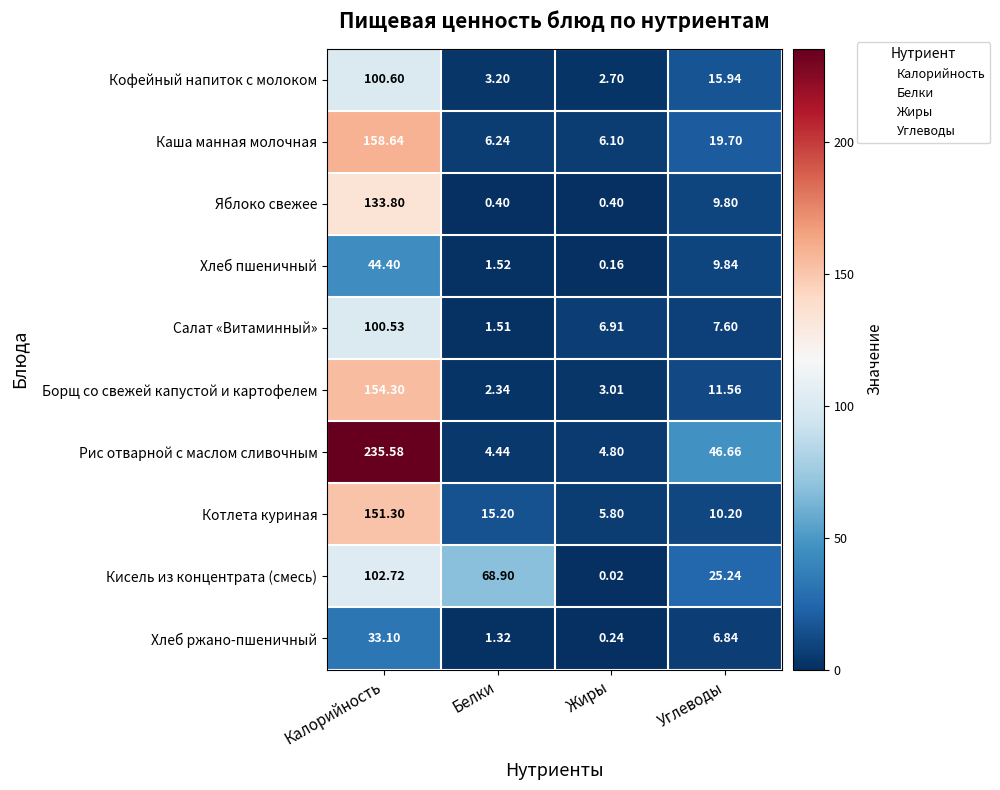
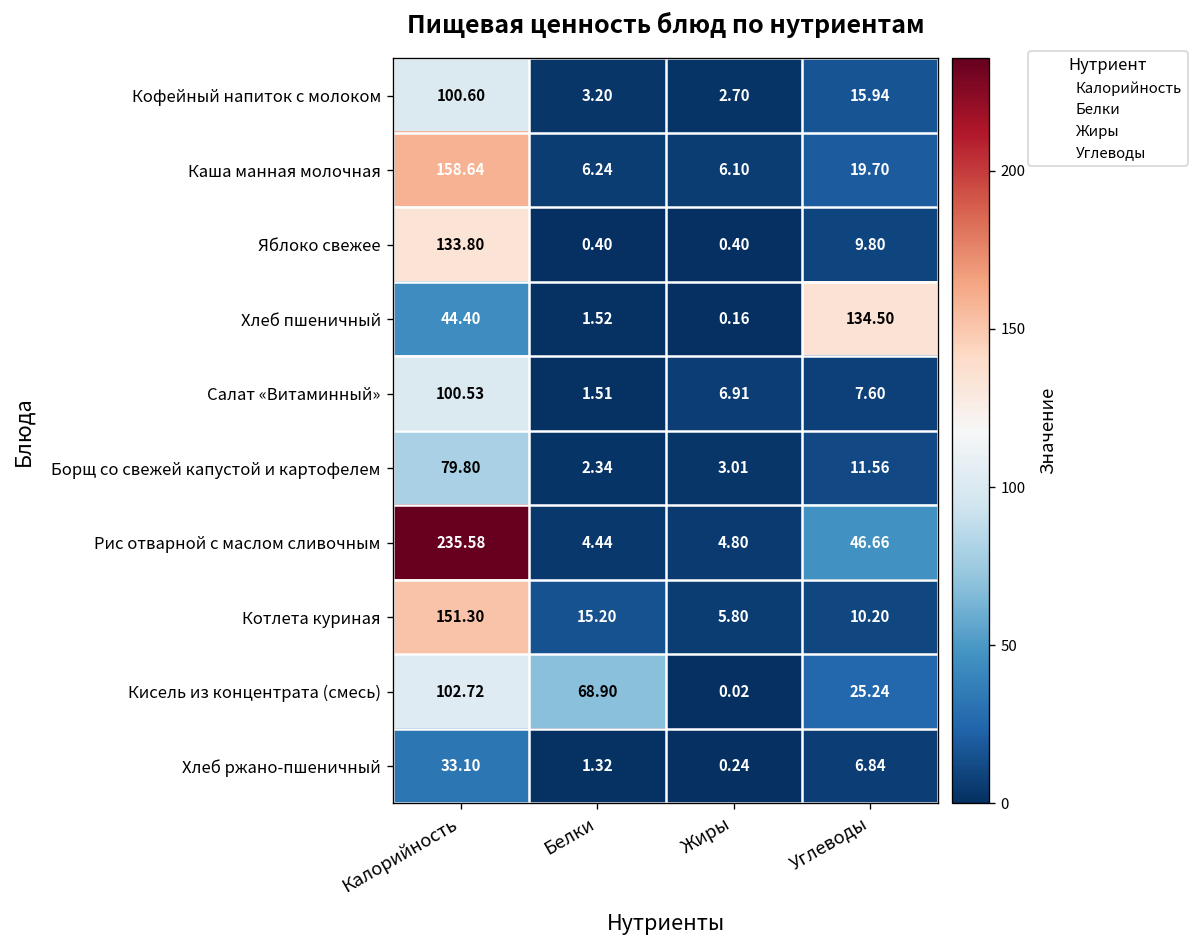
  {
    "Кофейный напиток с молоком": {
      "Калорийность": 100.60,
      "Белки": 3.20,
      "Жиры": 2.70,
      "Углеводы": 15.94
    },
    "Каша манная молочная": {
      "Калорийность": 158.64,
      "Белки": 6.24,
      "Жиры": 6.10,
      "Углеводы": 19.70
    },
    "Яблоко свежее": {
      "Калорийность": 133.80,
      "Белки": 0.40,
      "Жиры": 0.40,
      "Углеводы": 9.80
    },
    "Хлеб пшеничный": {
      "Калорийность": 44.40,
      "Белки": 1.52,
      "Жиры": 0.16,
-     "Углеводы": 9.84
+     "Углеводы": 134.50
    },
    "Салат «Витаминный»": {
      "Калорийность": 100.53,
      "Белки": 1.51,
      "Жиры": 6.91,
      "Углеводы": 7.60
    },
    "Борщ со свежей капустой и картофелем": {
-     "Калорийность": 154.30,
+     "Калорийность": 79.80,
      "Белки": 2.34,
      "Жиры": 3.01,
      "Углеводы": 11.56
    },
    "Рис отварной с маслом сливочным": {
      "Калорийность": 235.58,
      "Белки": 4.44,
      "Жиры": 4.80,
      "Углеводы": 46.66
    },
    "Котлета куриная": {
      "Калорийность": 151.30,
      "Белки": 15.20,
      "Жиры": 5.80,
      "Углеводы": 10.20
    },
    "Кисель из концентрата (смесь)": {
      "Калорийность": 102.72,
      "Белки": 68.90,
      "Жиры": 0.02,
      "Углеводы": 25.24
    },
    "Хлеб ржано-пшеничный": {
      "Калорийность": 33.10,
      "Белки": 1.32,
      "Жиры": 0.24,
      "Углеводы": 6.84
    }
  }
